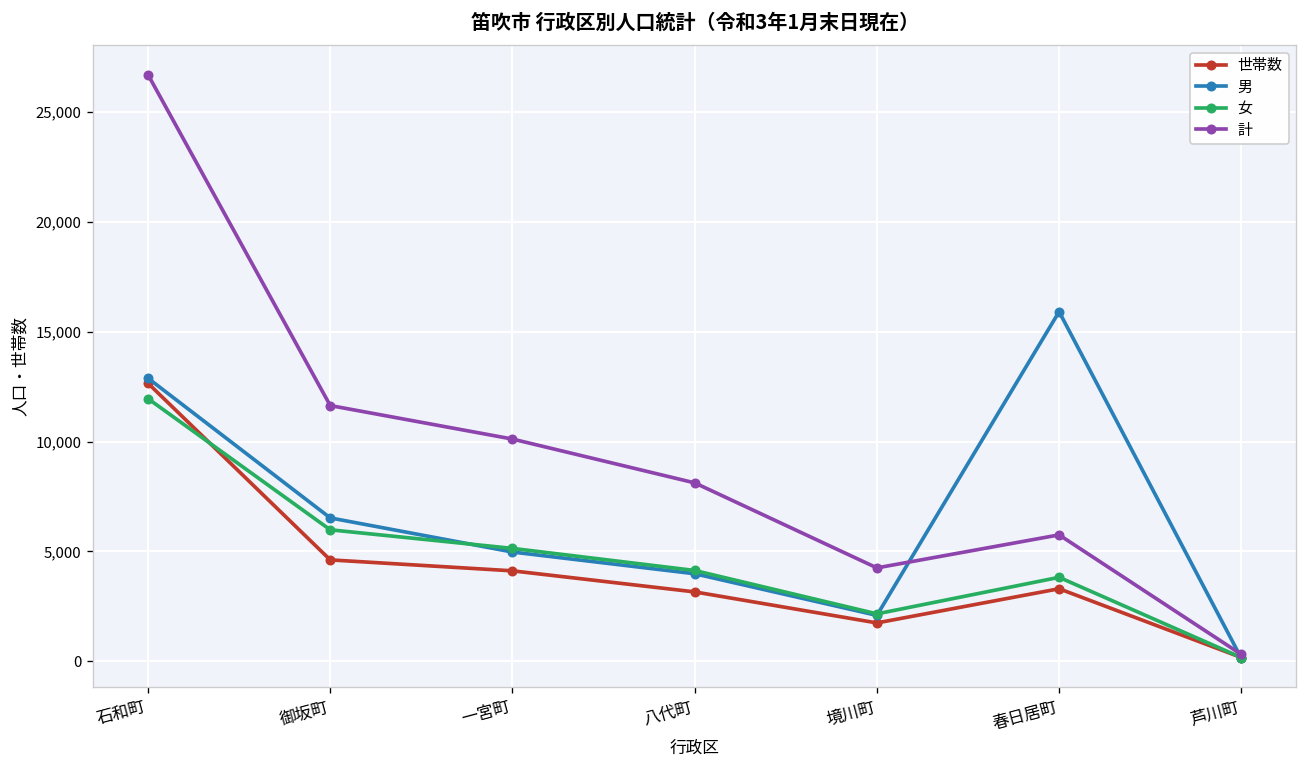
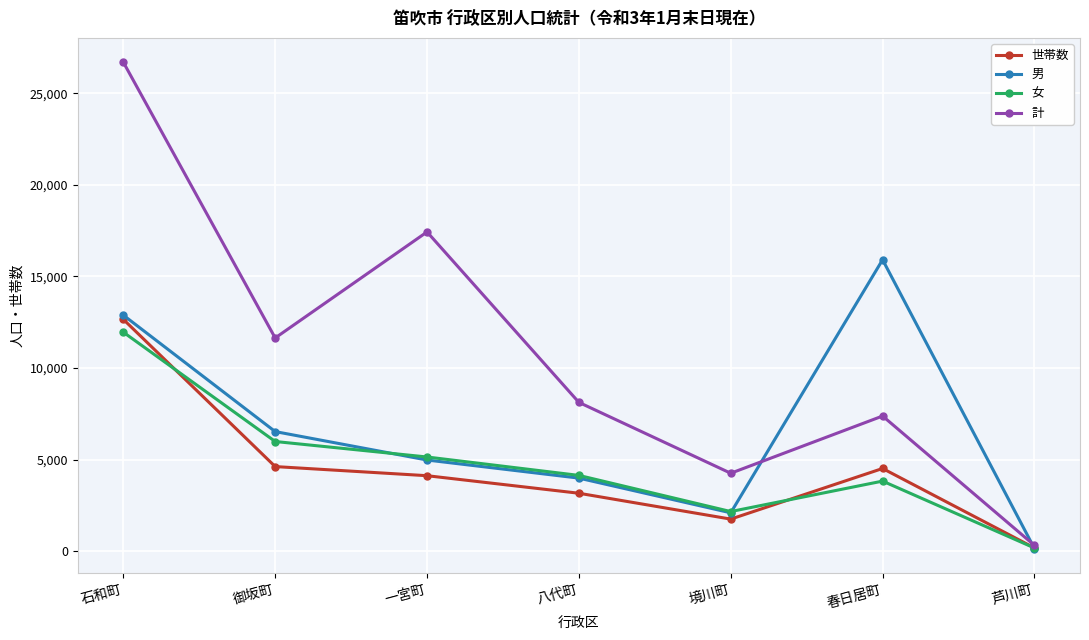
  {
    "世帯数": {
      "石和町": "12,700",
      "御坂町": "4,600",
      "一宮町": "4,100",
      "八代町": "3,200",
      "境川町": "1,700",
-     "春日居町": "3,300"
+     "春日居町": "4,500"
    },
    "男": {
      "石和町": "12,900",
      "御坂町": "6,500",
      "一宮町": "5,000",
      "八代町": "4,000",
      "春日居町": "15,900"
    },
    "女": {
      "石和町": "12,000",
      "御坂町": "6,000",
      "一宮町": "5,100",
      "八代町": "4,100",
      "春日居町": "3,800"
    },
    "計": {
      "石和町": "26,700",
      "御坂町": "11,600",
-     "一宮町": "10,100",
+     "一宮町": "17,400",
      "八代町": "8,100",
      "境川町": "4,300",
-     "春日居町": "5,800",
+     "春日居町": "7,400",
      "芦川町": "300"
    }
  }
